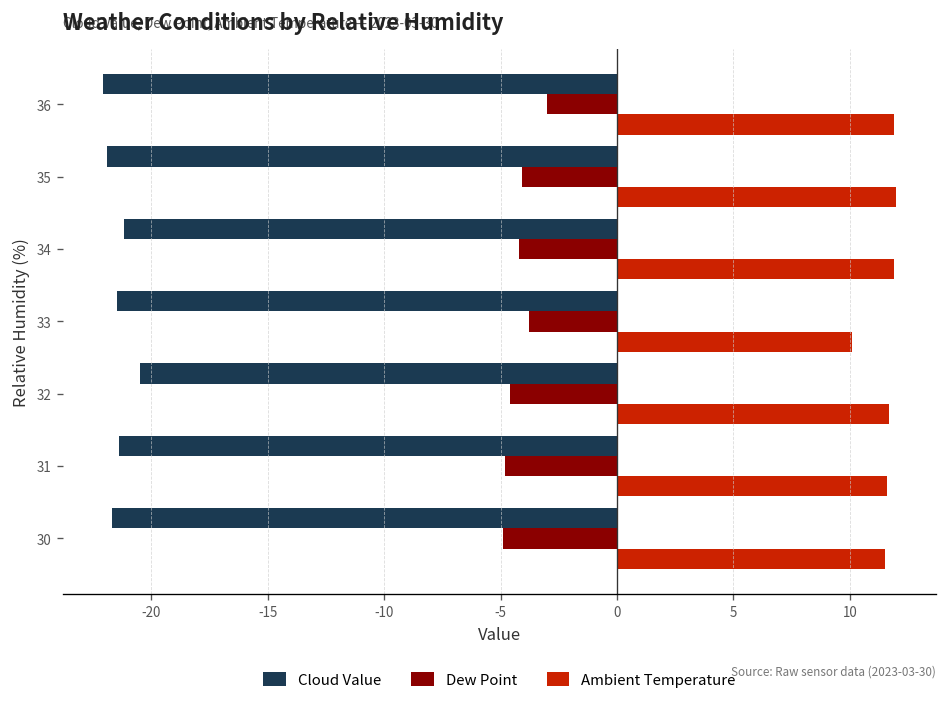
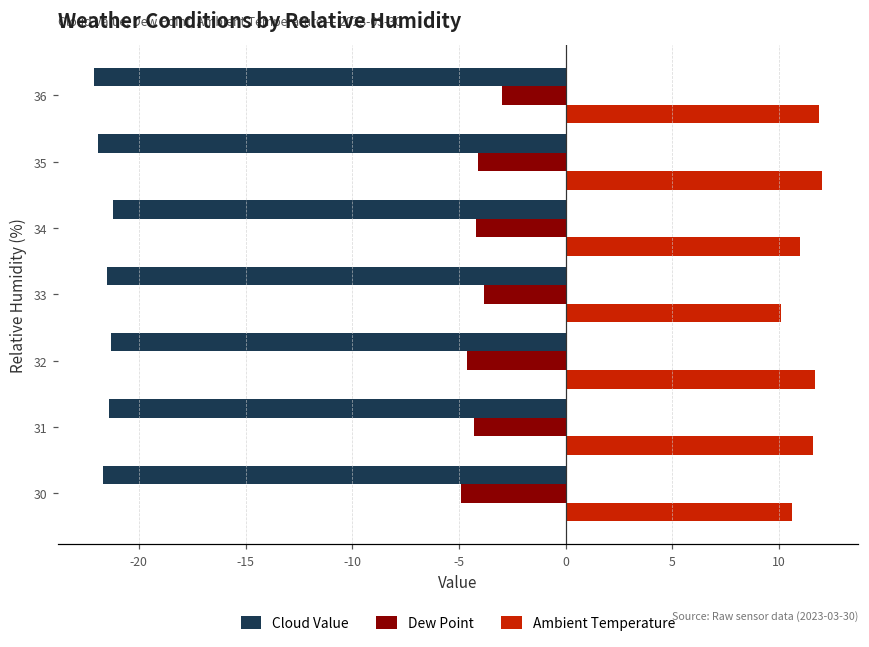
  {
    "Cloud Value": {
      "36": -22.1,
      "35": -21.9,
      "34": -21.2,
      "33": -21.5,
-     "32": -20.5,
+     "32": -21.3,
      "31": -21.4,
      "30": -21.7
    },
    "Dew Point": {
      "36": -3.0,
      "35": -4.1,
      "34": -4.2,
      "33": -3.8,
      "32": -4.6,
-     "31": -4.8,
+     "31": -4.3,
      "30": -4.9
    },
    "Ambient Temperature": {
      "36": 11.9,
      "35": 12.0,
-     "34": 11.9,
+     "34": 11.0,
      "33": 10.1,
      "32": 11.7,
      "31": 11.6,
-     "30": 11.5
+     "30": 10.6
    }
  }
